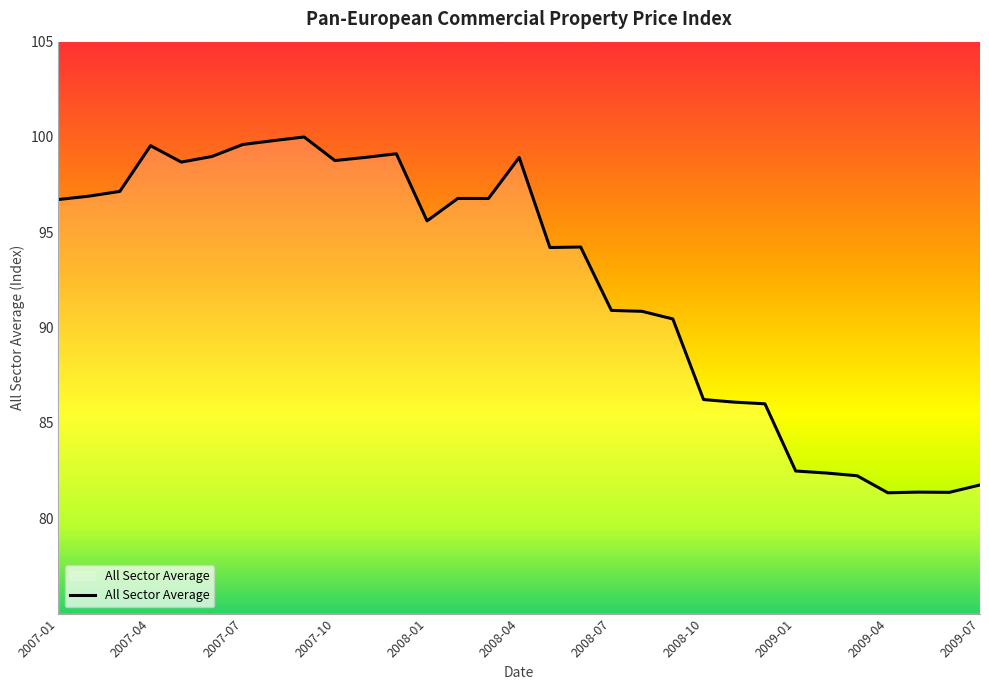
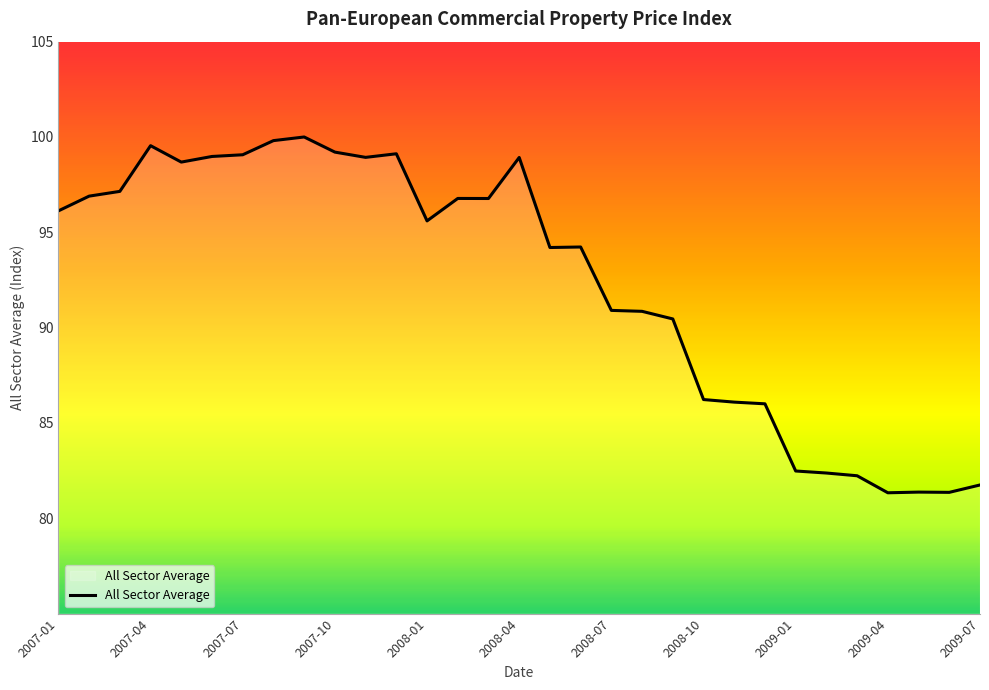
  {
-   "2007-01": 96.7,
+   "2007-01": 96.1,
    "2007-04": 99.5,
-   "2007-07": 99.6,
-   "2007-10": 98.8,
+   "2007-07": 99.1,
+   "2007-10": 99.2,
    "2008-01": 95.6,
    "2008-04": 98.9,
    "2008-07": 90.9,
    "2008-10": 86.2,
    "2009-01": 82.5,
    "2009-04": 81.3,
    "2009-07": 81.7
  }
